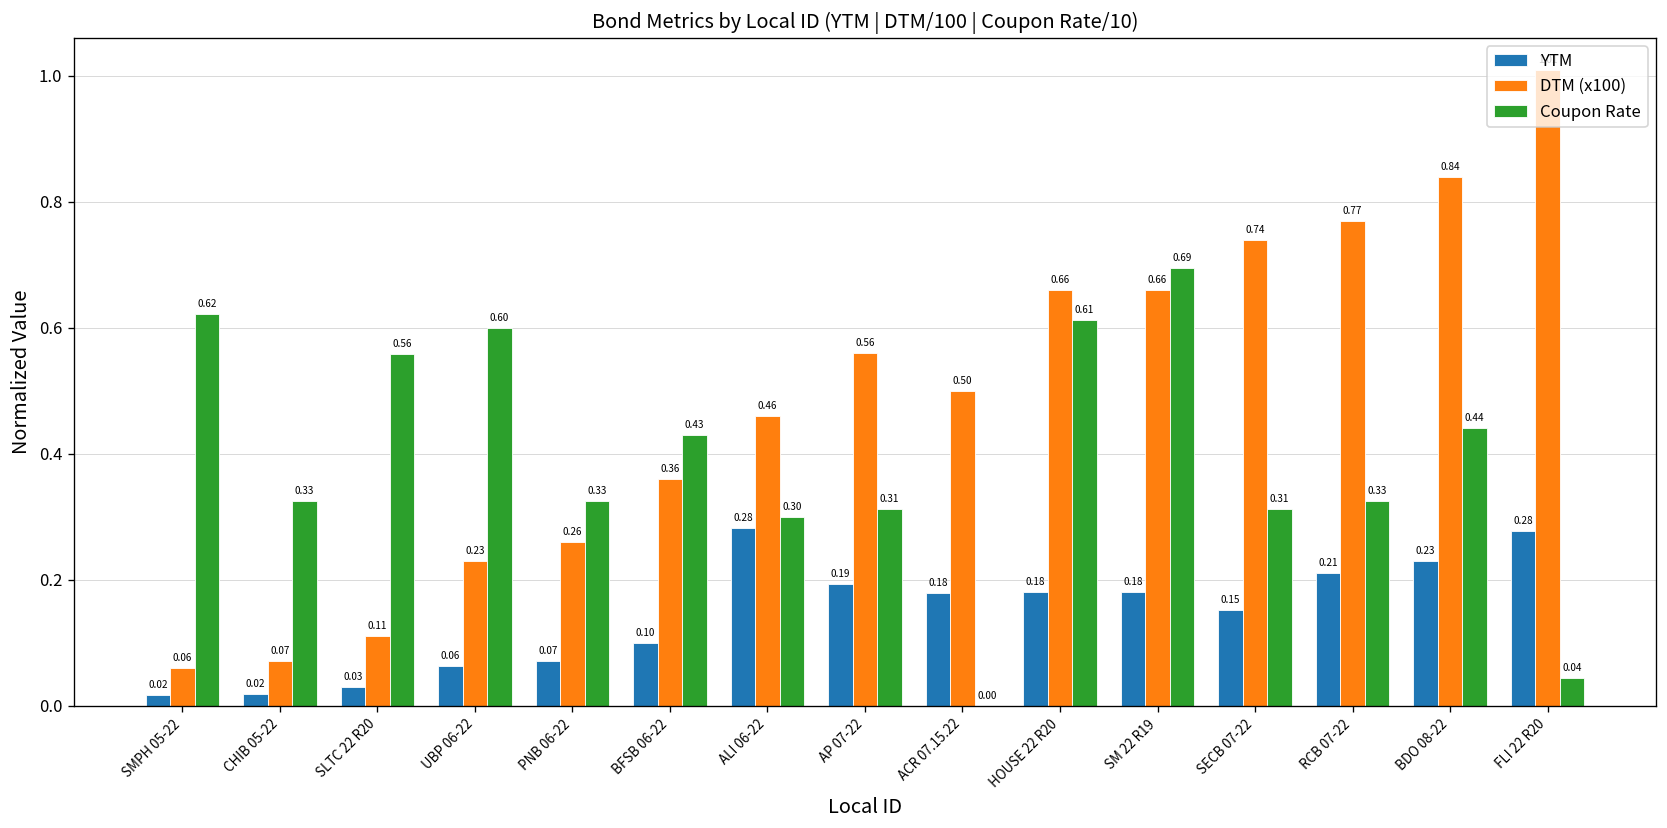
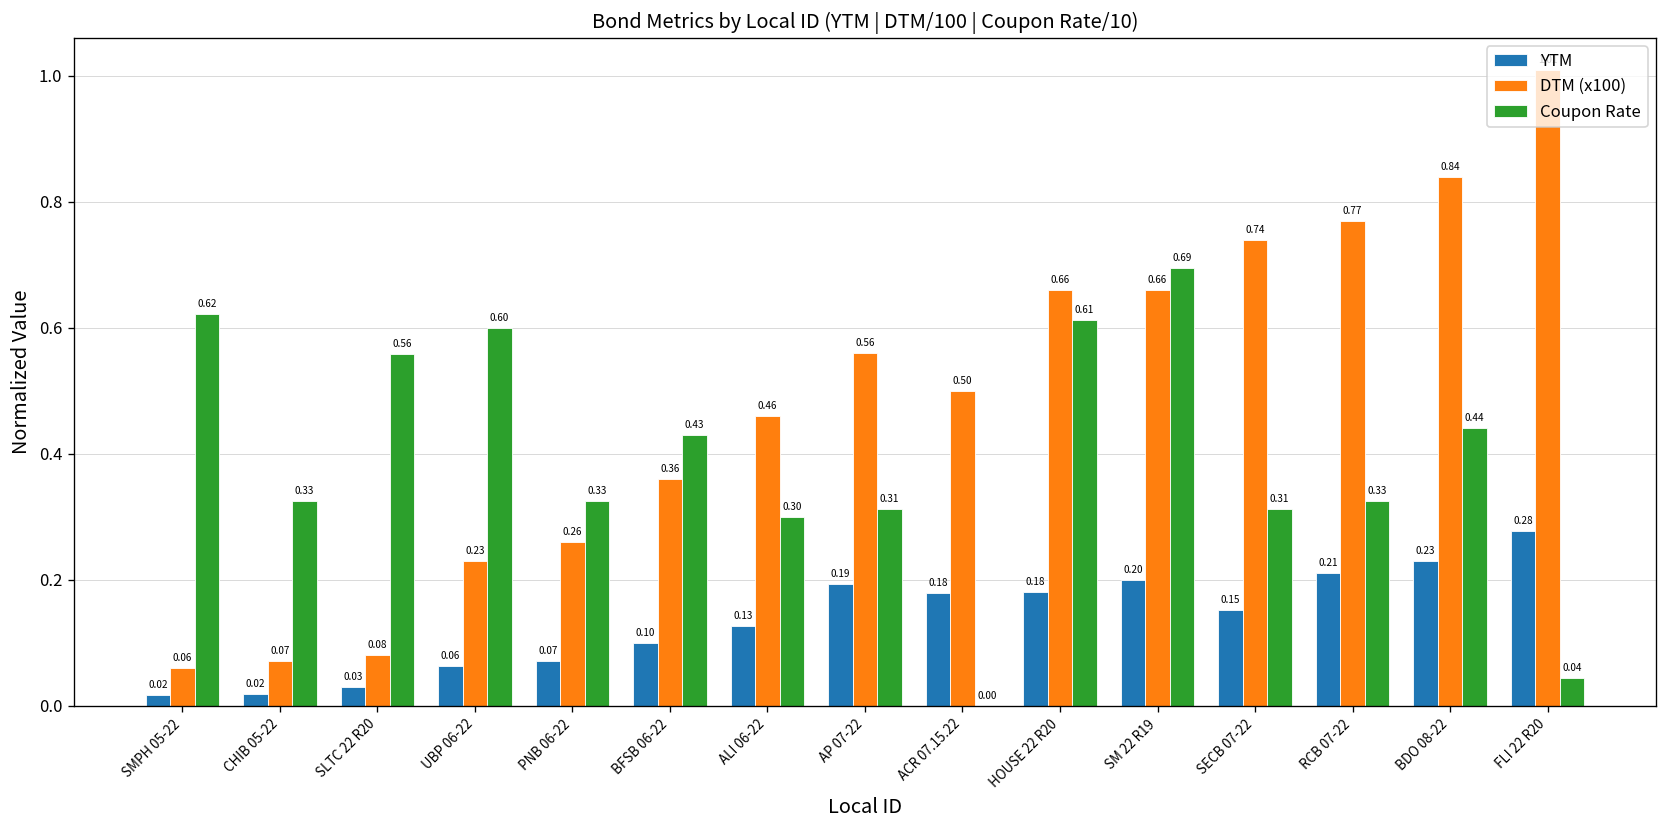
  {
    "YTM": {
      "SMPH 05-22": 0.02,
      "CHIB 05-22": 0.02,
      "SLTC 22 R20": 0.03,
      "UBP 06-22": 0.06,
      "PNB 06-22": 0.07,
      "BFSB 06-22": 0.10,
-     "ALI 06-22": 0.28,
+     "ALI 06-22": 0.13,
      "AP 07-22": 0.19,
      "ACR 07.15.22": 0.18,
      "HOUSE 22 R20": 0.18,
-     "SM 22 R19": 0.18,
+     "SM 22 R19": 0.20,
      "SECB 07-22": 0.15,
      "RCB 07-22": 0.21,
      "BDO 08-22": 0.23,
      "FLI 22 R20": 0.28
    },
    "DTM (x100)": {
      "SMPH 05-22": 0.06,
      "CHIB 05-22": 0.07,
-     "SLTC 22 R20": 0.11,
+     "SLTC 22 R20": 0.08,
      "UBP 06-22": 0.23,
      "PNB 06-22": 0.26,
      "BFSB 06-22": 0.36,
      "ALI 06-22": 0.46,
      "AP 07-22": 0.56,
      "ACR 07.15.22": 0.50,
      "HOUSE 22 R20": 0.66,
      "SM 22 R19": 0.66,
      "SECB 07-22": 0.74,
      "RCB 07-22": 0.77,
      "BDO 08-22": 0.84
    },
    "Coupon Rate": {
      "SMPH 05-22": 0.62,
      "CHIB 05-22": 0.33,
      "SLTC 22 R20": 0.56,
      "UBP 06-22": 0.60,
      "PNB 06-22": 0.33,
      "BFSB 06-22": 0.43,
      "ALI 06-22": 0.30,
      "AP 07-22": 0.31,
      "ACR 07.15.22": 0.00,
      "HOUSE 22 R20": 0.61,
      "SM 22 R19": 0.69,
      "SECB 07-22": 0.31,
      "RCB 07-22": 0.33,
      "BDO 08-22": 0.44,
      "FLI 22 R20": 0.04
    }
  }
